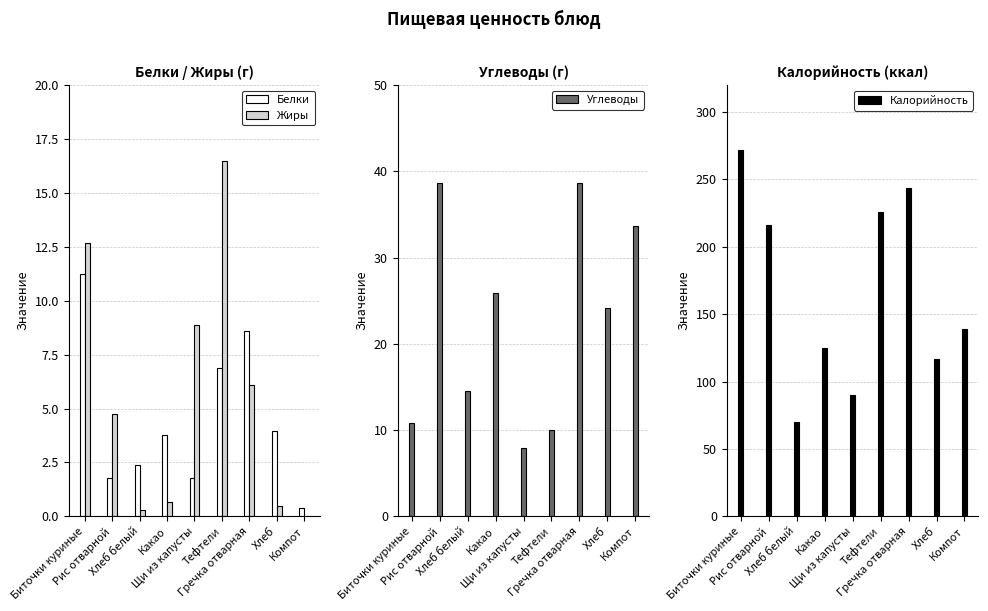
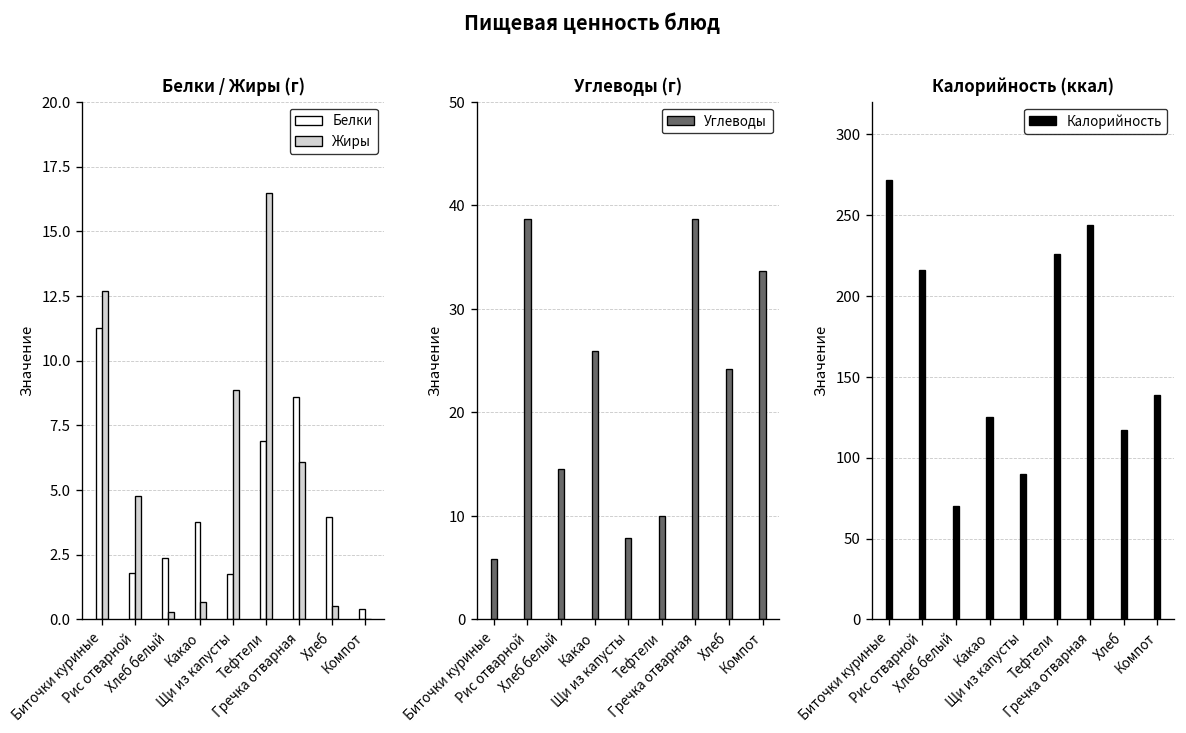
  {
    "Белки / Жиры (г)": {
      "Белки": {
        "Биточки куриные": 11.3,
        "Рис отварной": 1.8,
        "Хлеб белый": 2.4,
        "Какао": 3.8,
        "Щи из капусты": 1.8,
        "Тефтели": 6.9,
        "Гречка отварная": 8.6,
        "Хлеб": 4.0,
        "Компот": 0.4
      },
      "Жиры": {
        "Биточки куриные": 12.7,
        "Рис отварной": 4.8,
        "Хлеб белый": 0.3,
        "Какао": 0.7,
        "Щи из капусты": 8.9,
        "Тефтели": 16.5,
        "Гречка отварная": 6.1,
        "Хлеб": 0.5
      }
    },
    "Углеводы (г)": {
-     "Биточки куриные": 11,
+     "Биточки куриные": 6,
      "Рис отварной": 39,
      "Хлеб белый": 14,
      "Какао": 26,
      "Щи из капусты": 8,
      "Тефтели": 10,
      "Гречка отварная": 39,
      "Хлеб": 24,
      "Компот": 34
    },
    "Калорийность (ккал)": {
      "Биточки куриные": 272,
      "Рис отварной": 216,
      "Хлеб белый": 70,
      "Какао": 125,
      "Щи из капусты": 90,
      "Тефтели": 226,
      "Гречка отварная": 244,
      "Хлеб": 117,
      "Компот": 139
    }
  }
